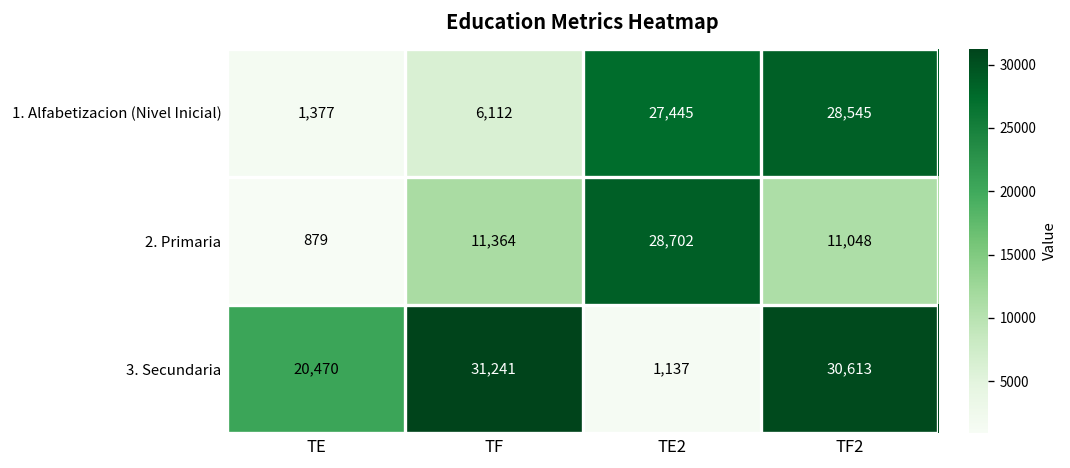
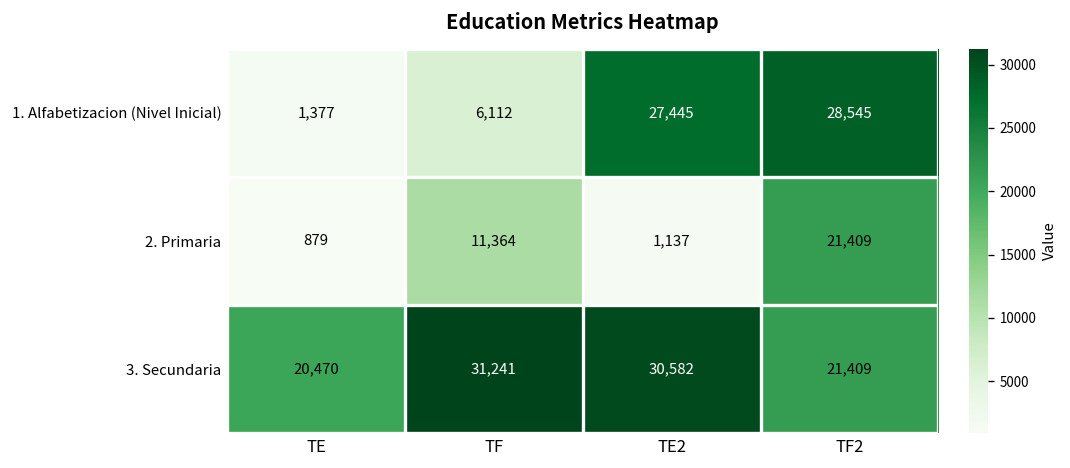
  {
    "1. Alfabetizacion (Nivel Inicial)": {
      "TE": "1,377",
      "TF": "6,112",
      "TE2": "27,445",
      "TF2": "28,545"
    },
    "2. Primaria": {
      "TE": "879",
      "TF": "11,364",
-     "TE2": "28,702",
-     "TF2": "11,048"
+     "TE2": "1,137",
+     "TF2": "21,409"
    },
    "3. Secundaria": {
      "TE": "20,470",
      "TF": "31,241",
-     "TE2": "1,137",
-     "TF2": "30,613"
+     "TE2": "30,582",
+     "TF2": "21,409"
    }
  }
